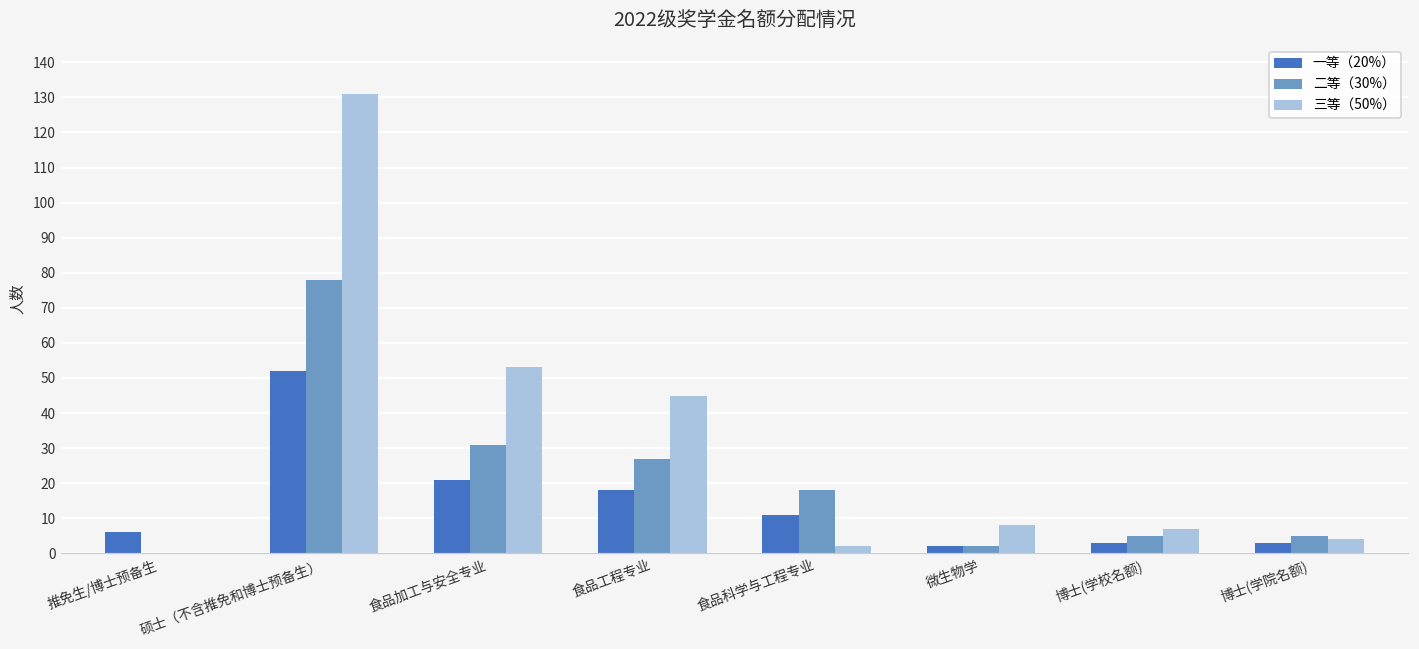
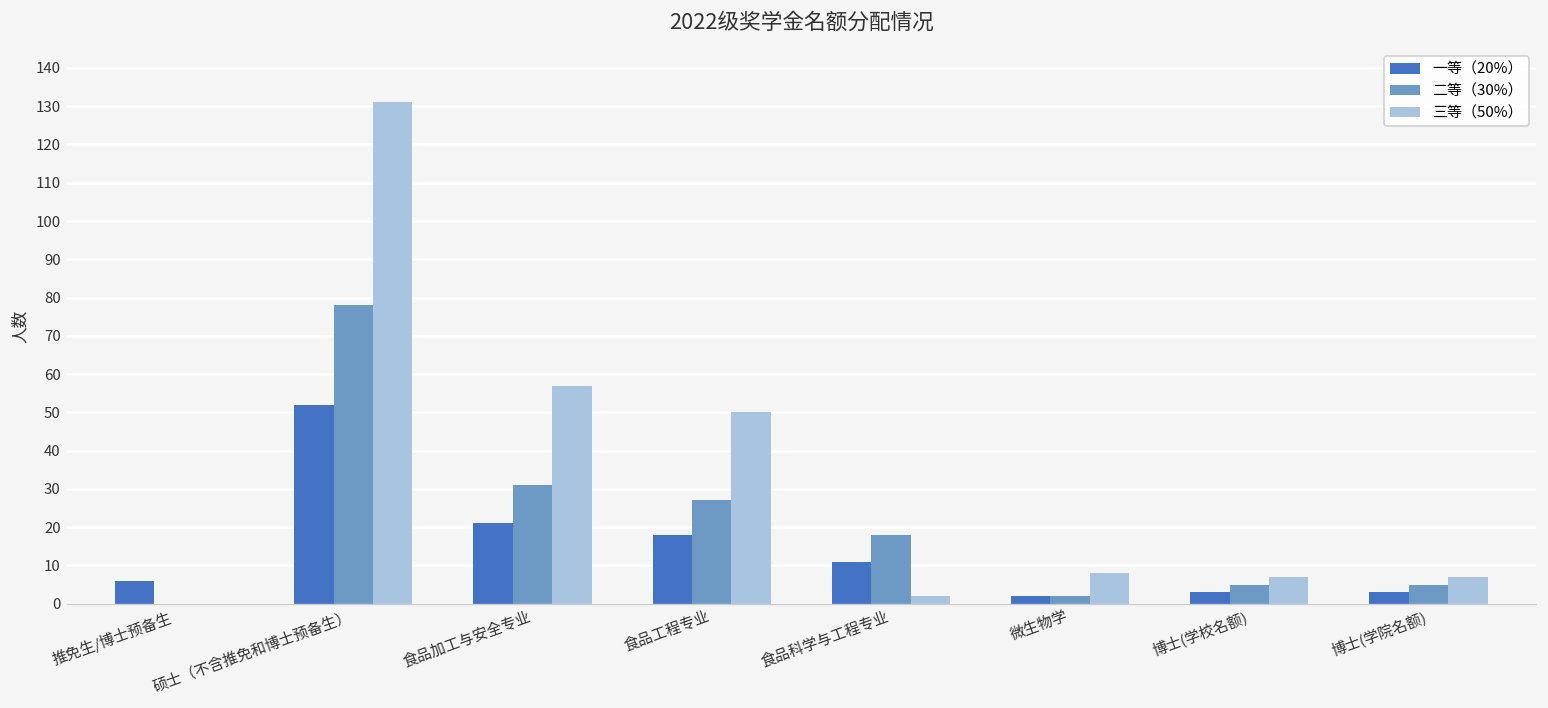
  {
    "三等（50%）": {
      "推免生/博士预备生": 0,
      "硕士（不含推免和博士预备生）": 131,
-     "食品加工与安全专业": 53,
-     "食品工程专业": 45,
+     "食品加工与安全专业": 57,
+     "食品工程专业": 50,
      "食品科学与工程专业": 2,
      "微生物学": 8,
      "博士(学校名额)": 7,
-     "博士(学院名额)": 4
+     "博士(学院名额)": 7
    }
  }
